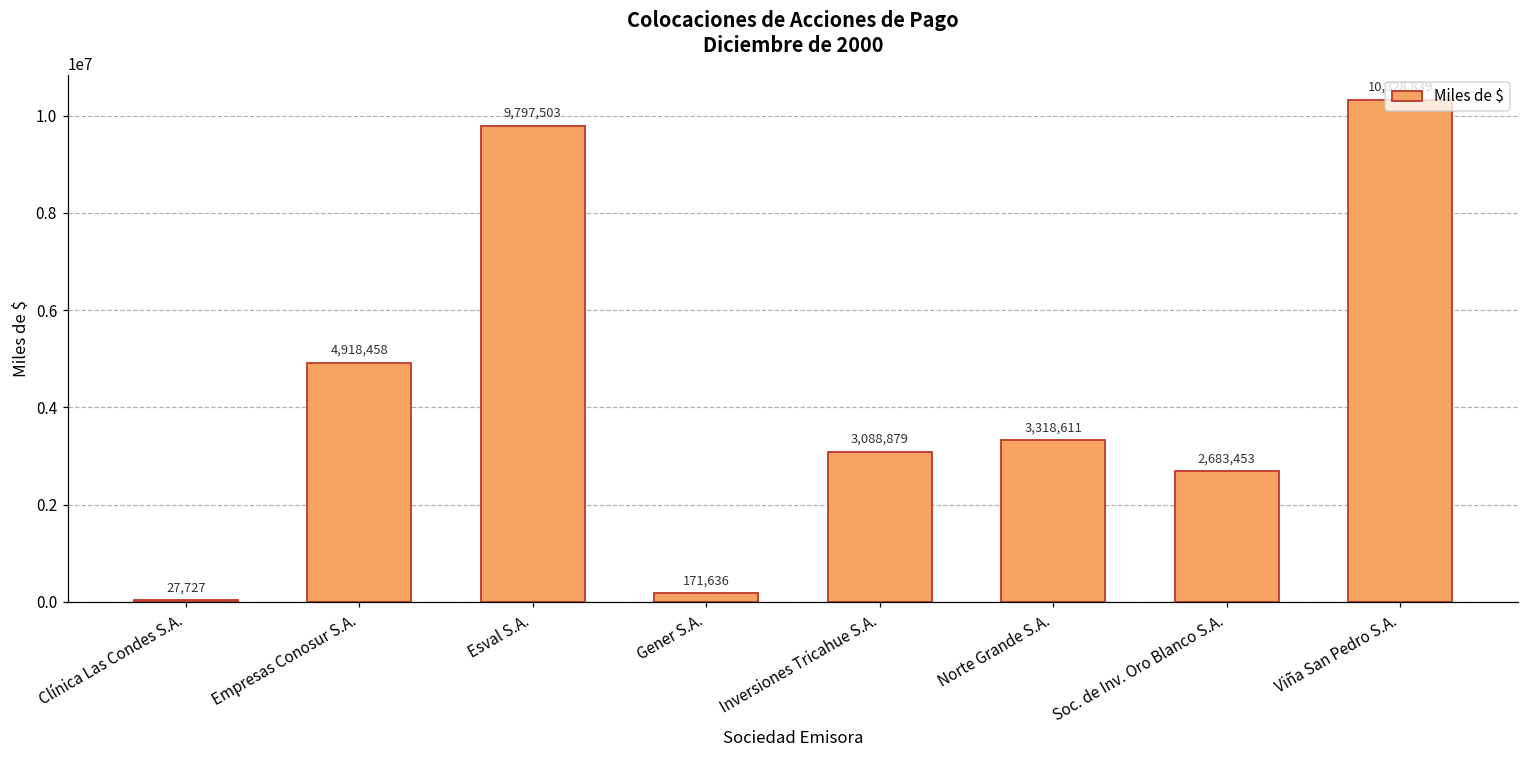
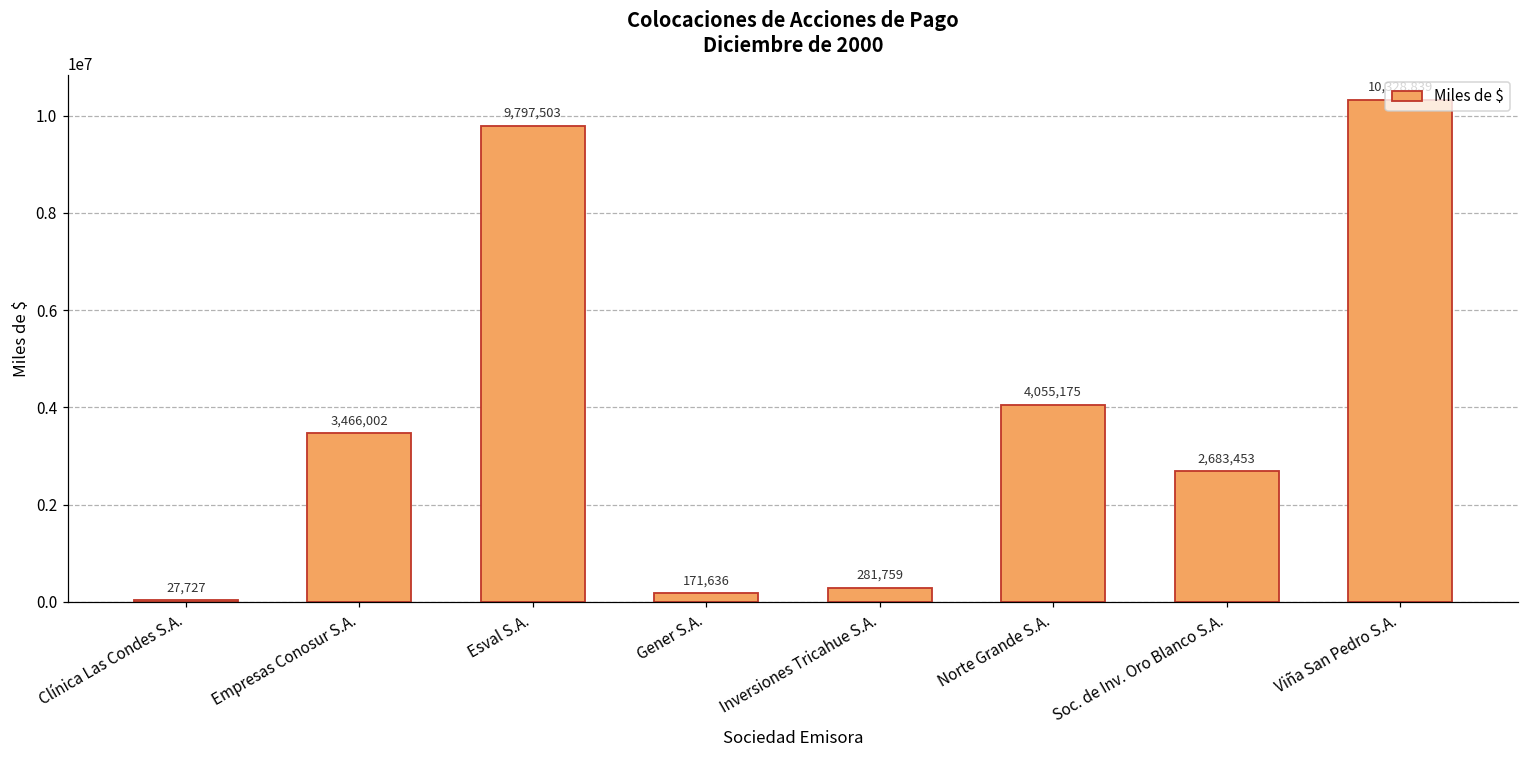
  {
    "Clínica Las Condes S.A.": "27,727",
-   "Empresas Conosur S.A.": "4,918,458",
+   "Empresas Conosur S.A.": "3,466,002",
    "Esval S.A.": "9,797,503",
    "Gener S.A.": "171,636",
-   "Inversiones Tricahue S.A.": "3,088,879",
-   "Norte Grande S.A.": "3,318,611",
+   "Inversiones Tricahue S.A.": "281,759",
+   "Norte Grande S.A.": "4,055,175",
    "Soc. de Inv. Oro Blanco S.A.": "2,683,453"
  }
